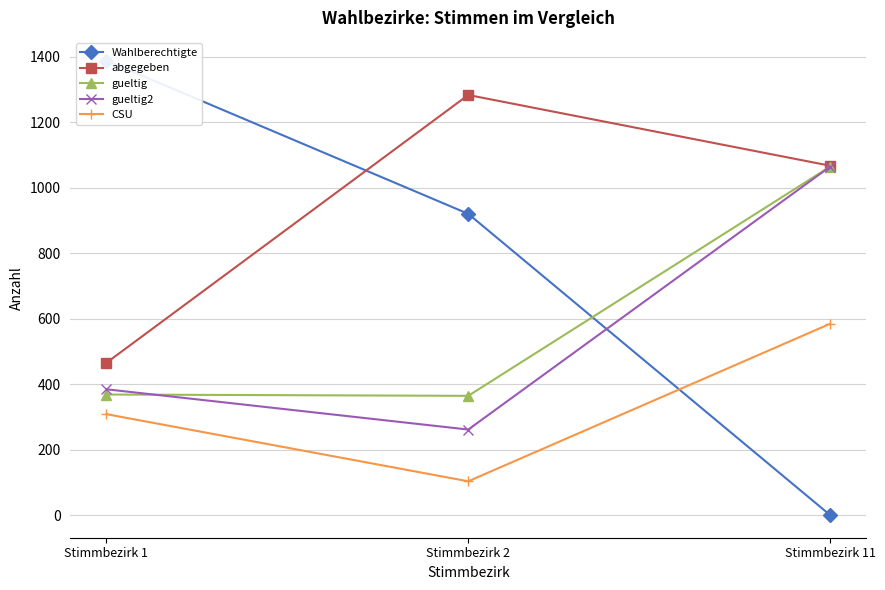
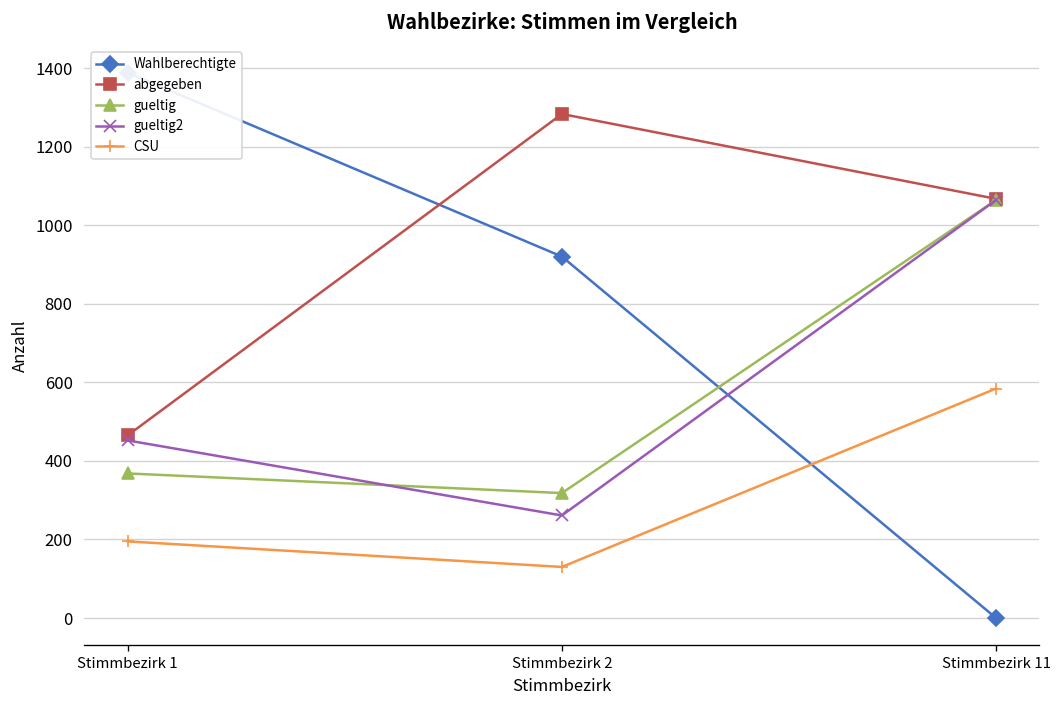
  {
    "Wahlberechtigte": {
      "Stimmbezirk 2": 920,
      "Stimmbezirk 11": 0
    },
    "abgegeben": {
      "Stimmbezirk 1": 470,
      "Stimmbezirk 2": 1280
    },
    "gueltig": {
      "Stimmbezirk 1": 370,
-     "Stimmbezirk 2": 360
+     "Stimmbezirk 2": 320
    },
    "gueltig2": {
-     "Stimmbezirk 1": 380,
+     "Stimmbezirk 1": 450,
      "Stimmbezirk 2": 260
    },
    "CSU": {
-     "Stimmbezirk 1": 310,
-     "Stimmbezirk 2": 100,
+     "Stimmbezirk 1": 200,
+     "Stimmbezirk 2": 130,
      "Stimmbezirk 11": 580
    }
  }
